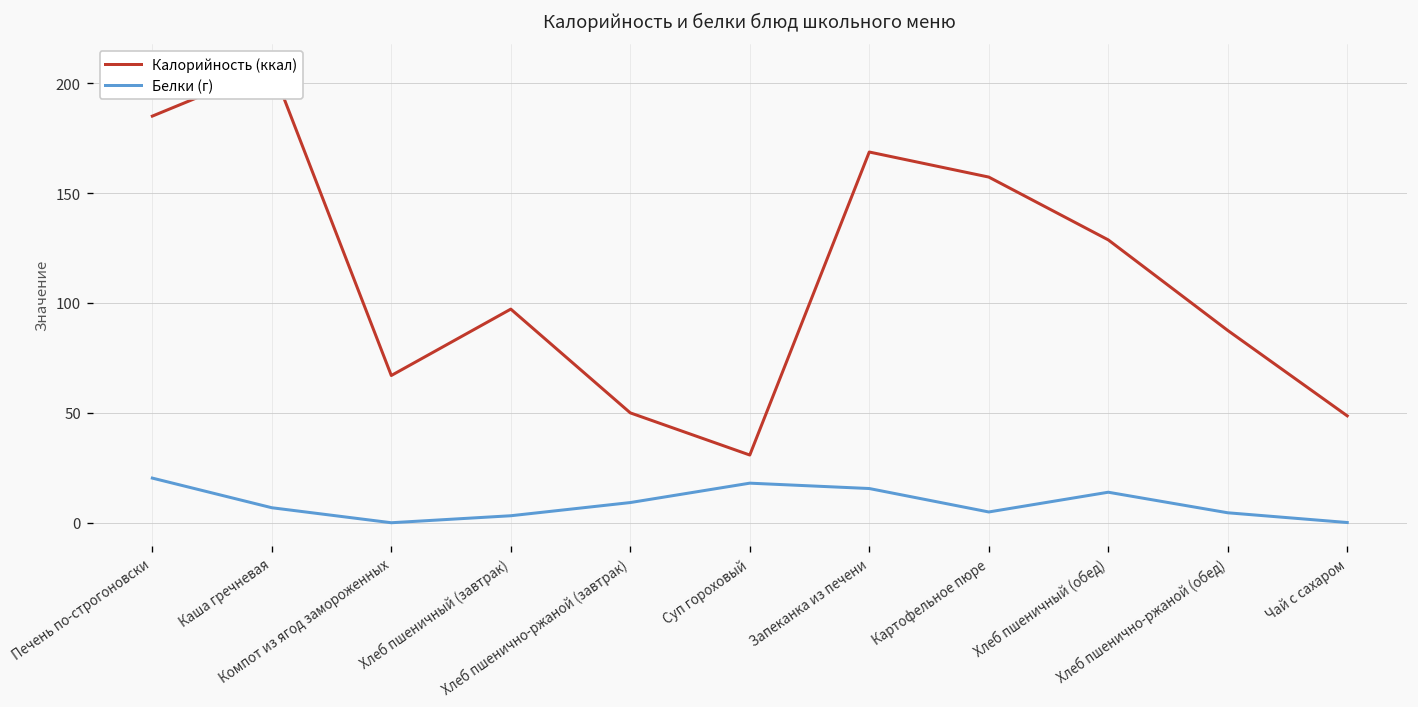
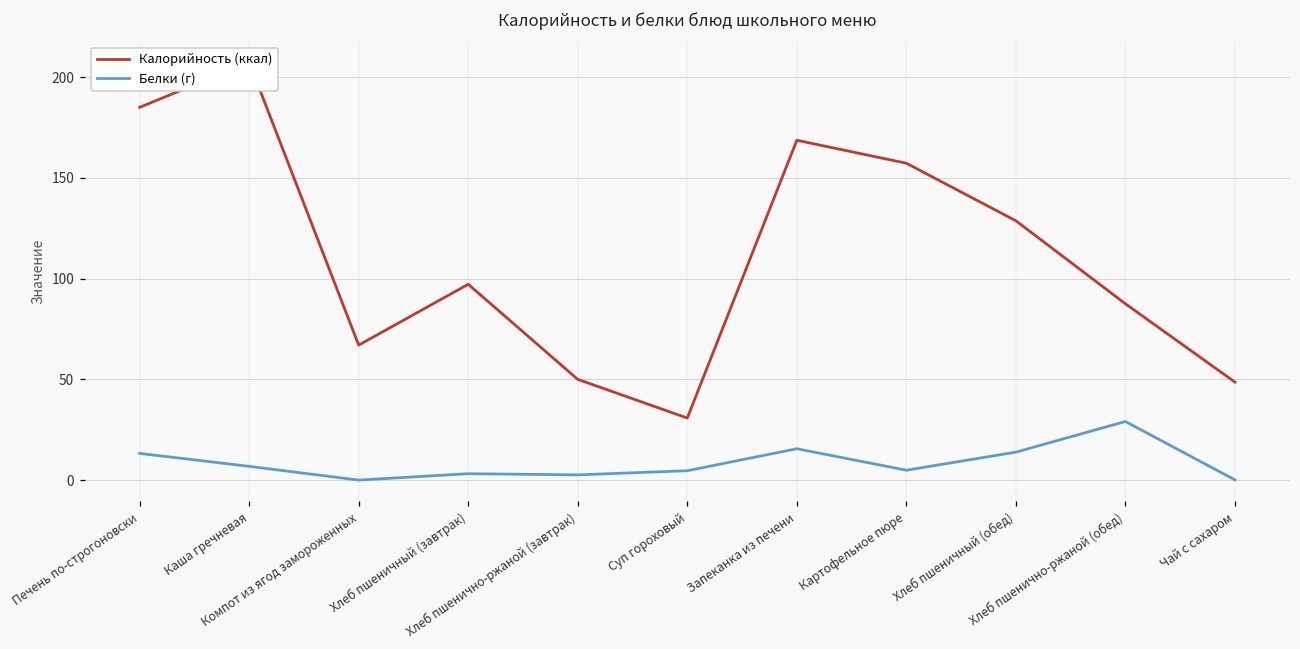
  {
    "Калорийность (ккал)": {
      "Печень по-строгоновски": 185,
      "Компот из ягод замороженных": 67,
      "Хлеб пшеничный (завтрак)": 97,
      "Хлеб пшенично-ржаной (завтрак)": 50,
      "Суп гороховый": 31,
      "Запеканка из печени": 169,
      "Картофельное пюре": 157,
      "Хлеб пшеничный (обед)": 129,
      "Хлеб пшенично-ржаной (обед)": 88,
      "Чай с сахаром": 49
    },
    "Белки (г)": {
-     "Печень по-строгоновски": 20,
+     "Печень по-строгоновски": 13,
      "Каша гречневая": 7,
      "Компот из ягод замороженных": 0,
      "Хлеб пшеничный (завтрак)": 3,
-     "Хлеб пшенично-ржаной (завтрак)": 9,
-     "Суп гороховый": 18,
+     "Хлеб пшенично-ржаной (завтрак)": 3,
+     "Суп гороховый": 5,
      "Запеканка из печени": 16,
      "Картофельное пюре": 5,
      "Хлеб пшеничный (обед)": 14,
-     "Хлеб пшенично-ржаной (обед)": 5,
+     "Хлеб пшенично-ржаной (обед)": 29,
      "Чай с сахаром": 0
    }
  }
